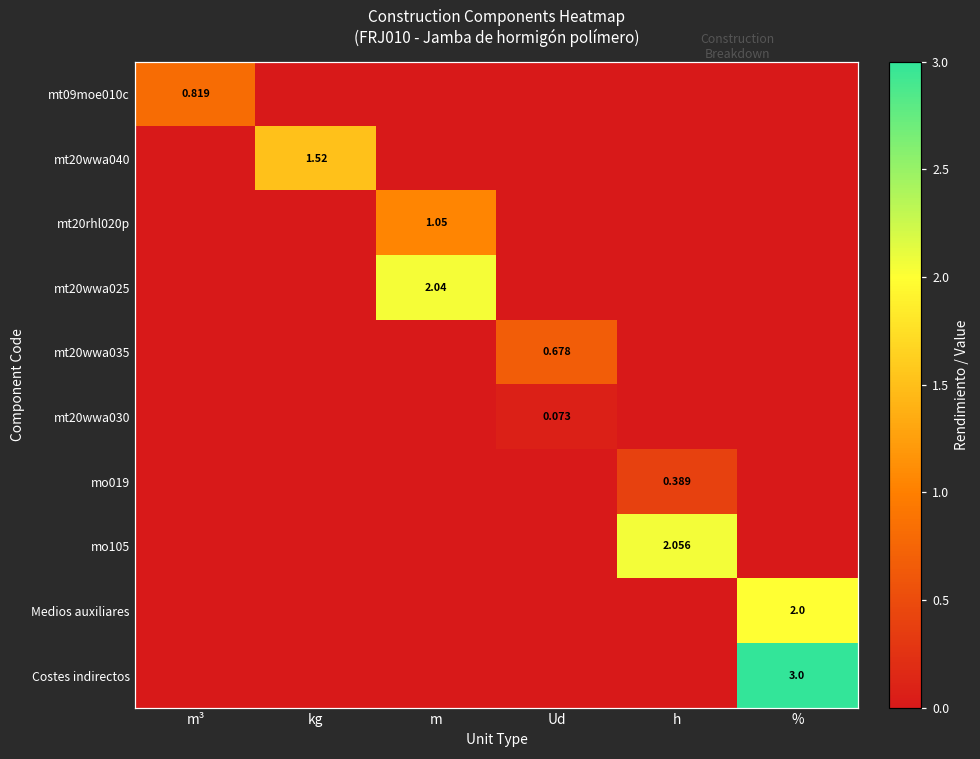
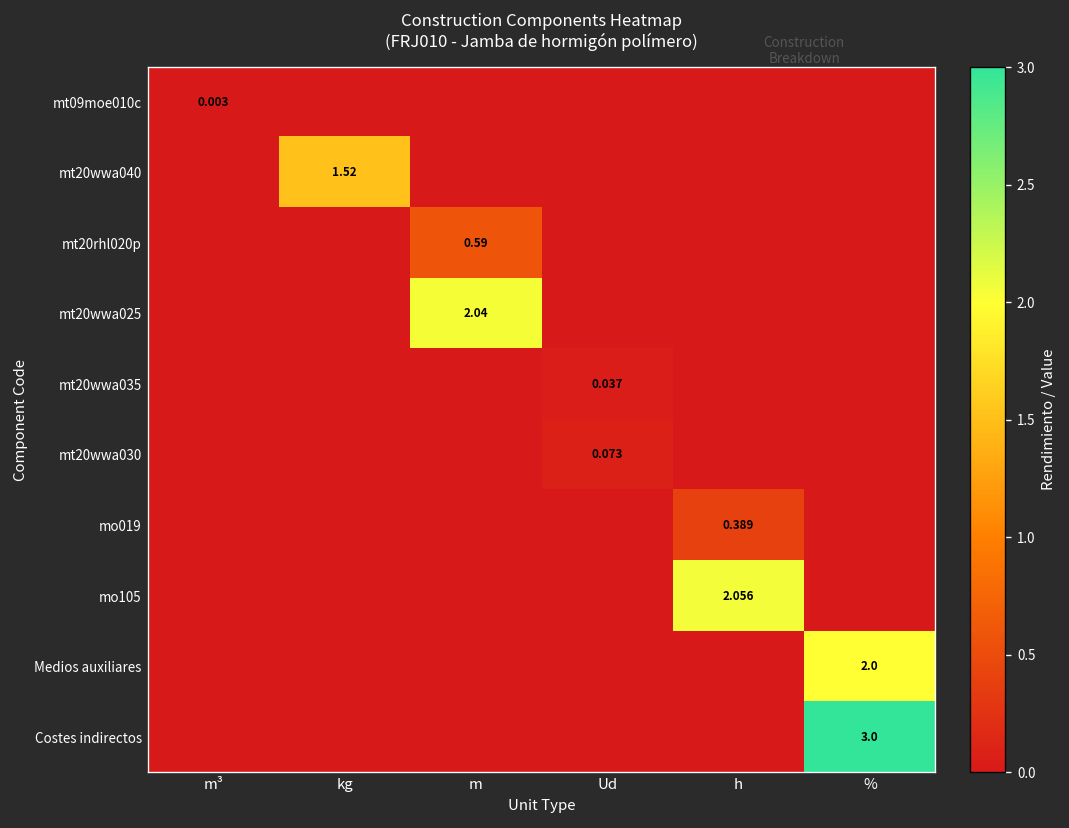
  {
    "mt09moe010c": {
-     "m³": 0.819
+     "m³": 0.003
    },
    "mt20wwa040": {
      "kg": 1.52
    },
    "mt20rhl020p": {
-     "m": 1.05
+     "m": 0.59
    },
    "mt20wwa025": {
      "m": 2.04
    },
    "mt20wwa035": {
-     "Ud": 0.678
+     "Ud": 0.037
    },
    "mt20wwa030": {
      "Ud": 0.073
    },
    "mo019": {
      "h": 0.389
    },
    "mo105": {
      "h": 2.056
    },
    "Medios auxiliares": {
      "%": 2.0
    },
    "Costes indirectos": {
      "%": 3.0
    }
  }
